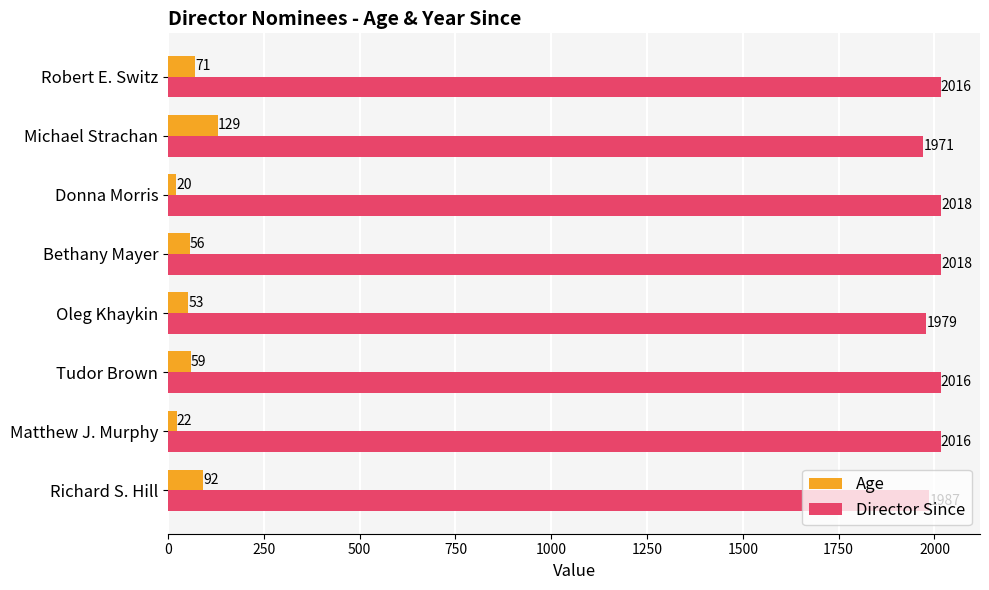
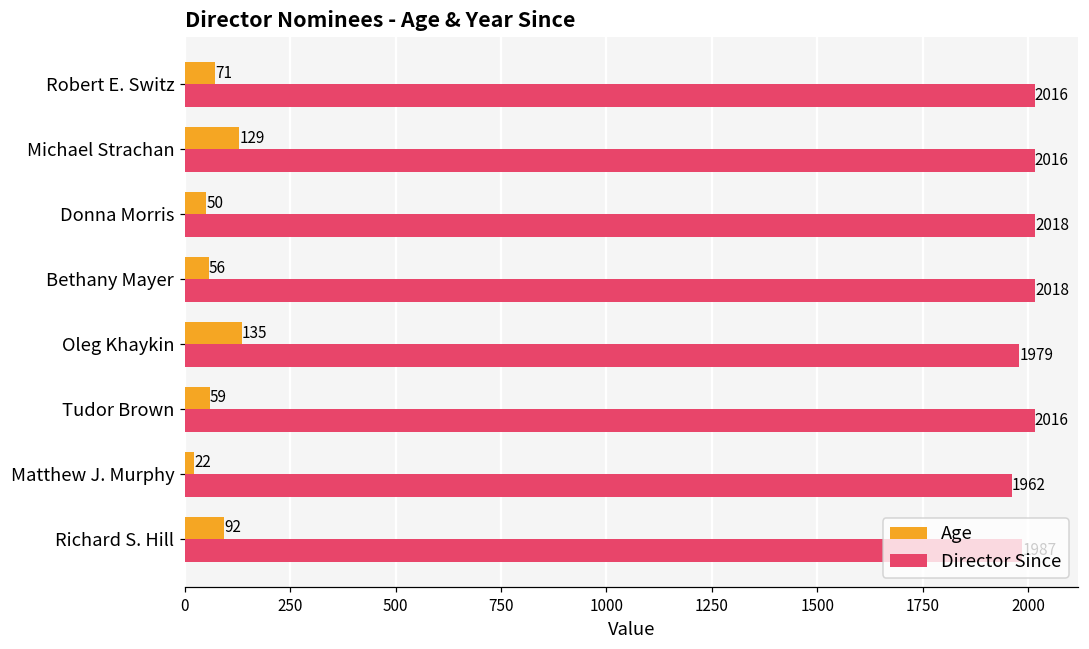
  {
    "Age": {
      "Robert E. Switz": 71,
      "Michael Strachan": 129,
-     "Donna Morris": 20,
+     "Donna Morris": 50,
      "Bethany Mayer": 56,
-     "Oleg Khaykin": 53,
+     "Oleg Khaykin": 135,
      "Tudor Brown": 59,
      "Matthew J. Murphy": 22,
      "Richard S. Hill": 92
    },
    "Director Since": {
      "Robert E. Switz": 2016,
-     "Michael Strachan": 1971,
+     "Michael Strachan": 2016,
      "Donna Morris": 2018,
      "Bethany Mayer": 2018,
      "Oleg Khaykin": 1979,
      "Tudor Brown": 2016,
-     "Matthew J. Murphy": 2016
+     "Matthew J. Murphy": 1962
    }
  }
